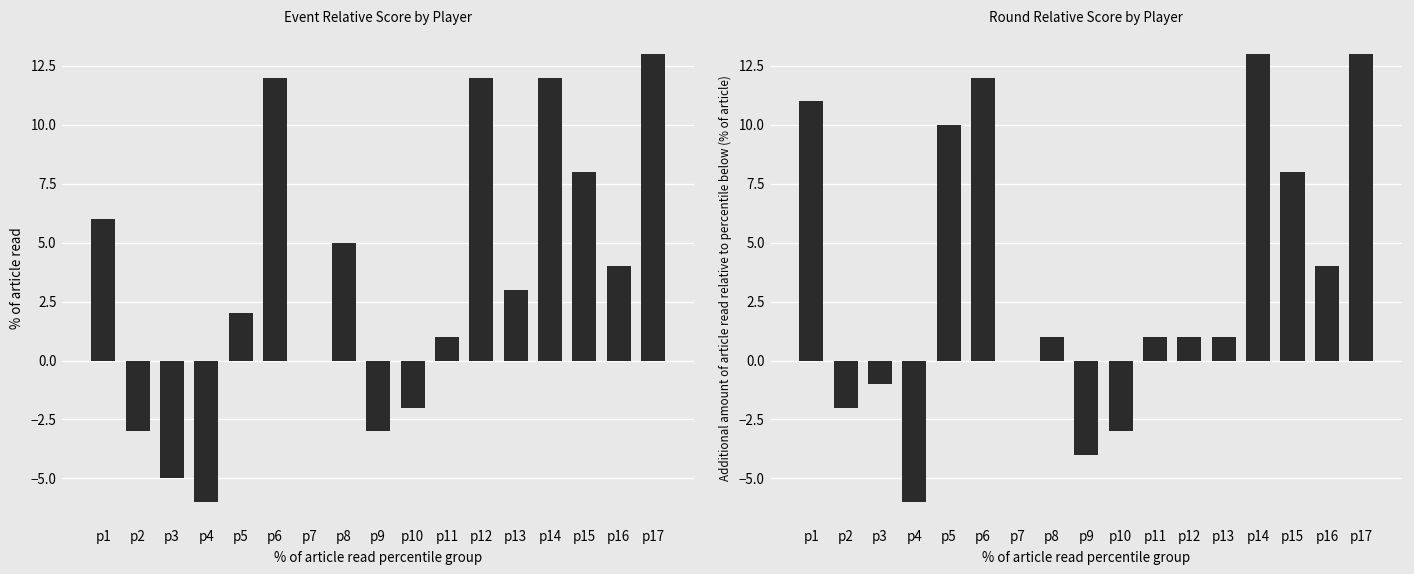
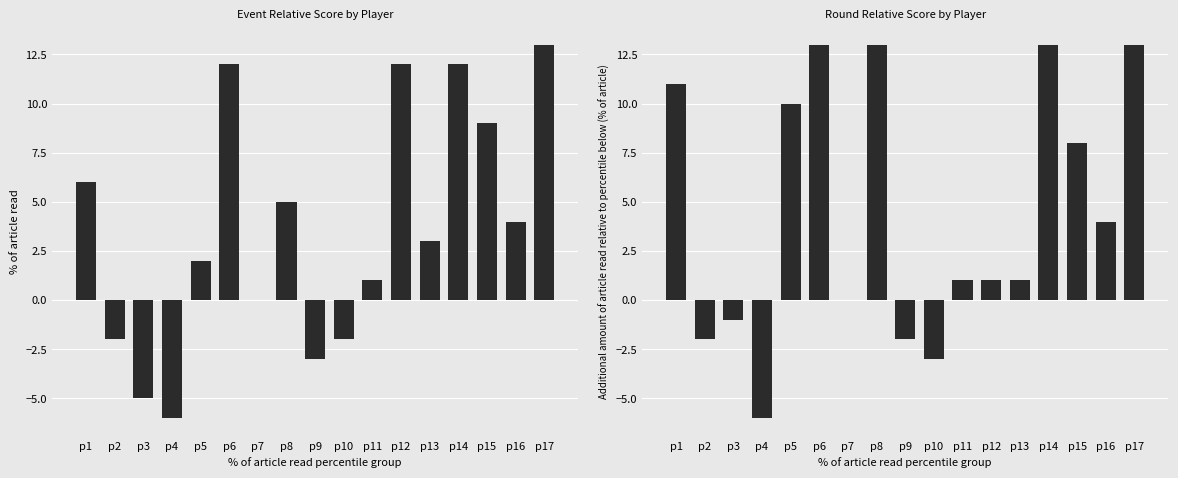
  {
    "Event Relative Score by Player": {
      "p1": 6,
-     "p2": -3,
+     "p2": -2,
      "p3": -5,
      "p4": -6,
      "p5": 2,
      "p6": 12,
      "p7": 0,
      "p8": 5,
      "p9": -3,
      "p10": -2,
      "p11": 1,
      "p12": 12,
      "p13": 3,
      "p14": 12,
-     "p15": 8,
+     "p15": 9,
      "p16": 4,
      "p17": 13
    },
    "Round Relative Score by Player": {
      "p1": 11,
      "p2": -2,
      "p3": -1,
      "p4": -6,
      "p5": 10,
-     "p6": 12,
+     "p6": 13,
      "p7": 0,
-     "p8": 1,
-     "p9": -4,
+     "p8": 13,
+     "p9": -2,
      "p10": -3,
      "p11": 1,
      "p12": 1,
      "p13": 1,
      "p14": 13,
      "p15": 8,
      "p16": 4,
      "p17": 13
    }
  }
